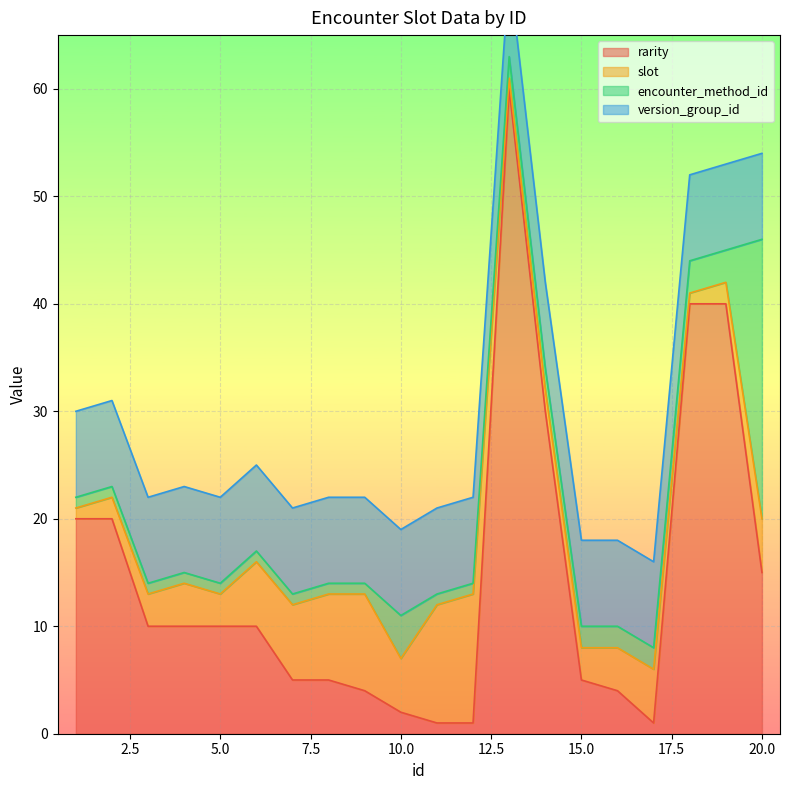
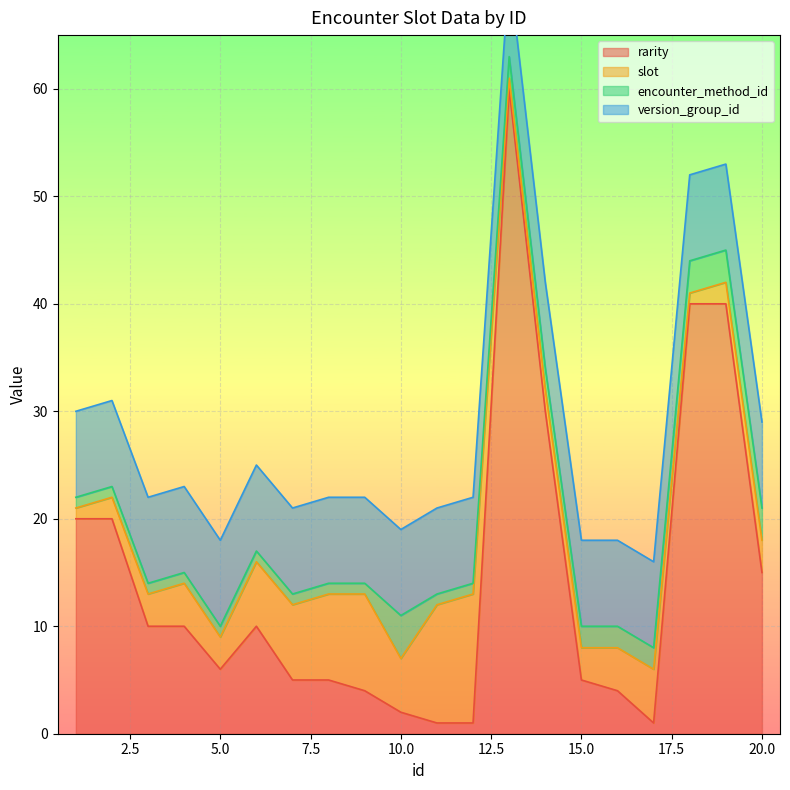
  {
    "rarity": {
-     "5.0": 10,
+     "5.0": 6,
      "10.0": 2,
      "15.0": 5,
      "20.0": 15
    },
    "slot": {
      "5.0": 3,
      "10.0": 5,
      "15.0": 3,
-     "20.0": 5
+     "20.0": 3
    },
    "encounter_method_id": {
      "5.0": 1,
      "10.0": 4,
      "15.0": 2,
-     "20.0": 26
+     "20.0": 3
    },
    "version_group_id": {
      "5.0": 8,
      "10.0": 8,
      "15.0": 8,
      "20.0": 8
    }
  }
